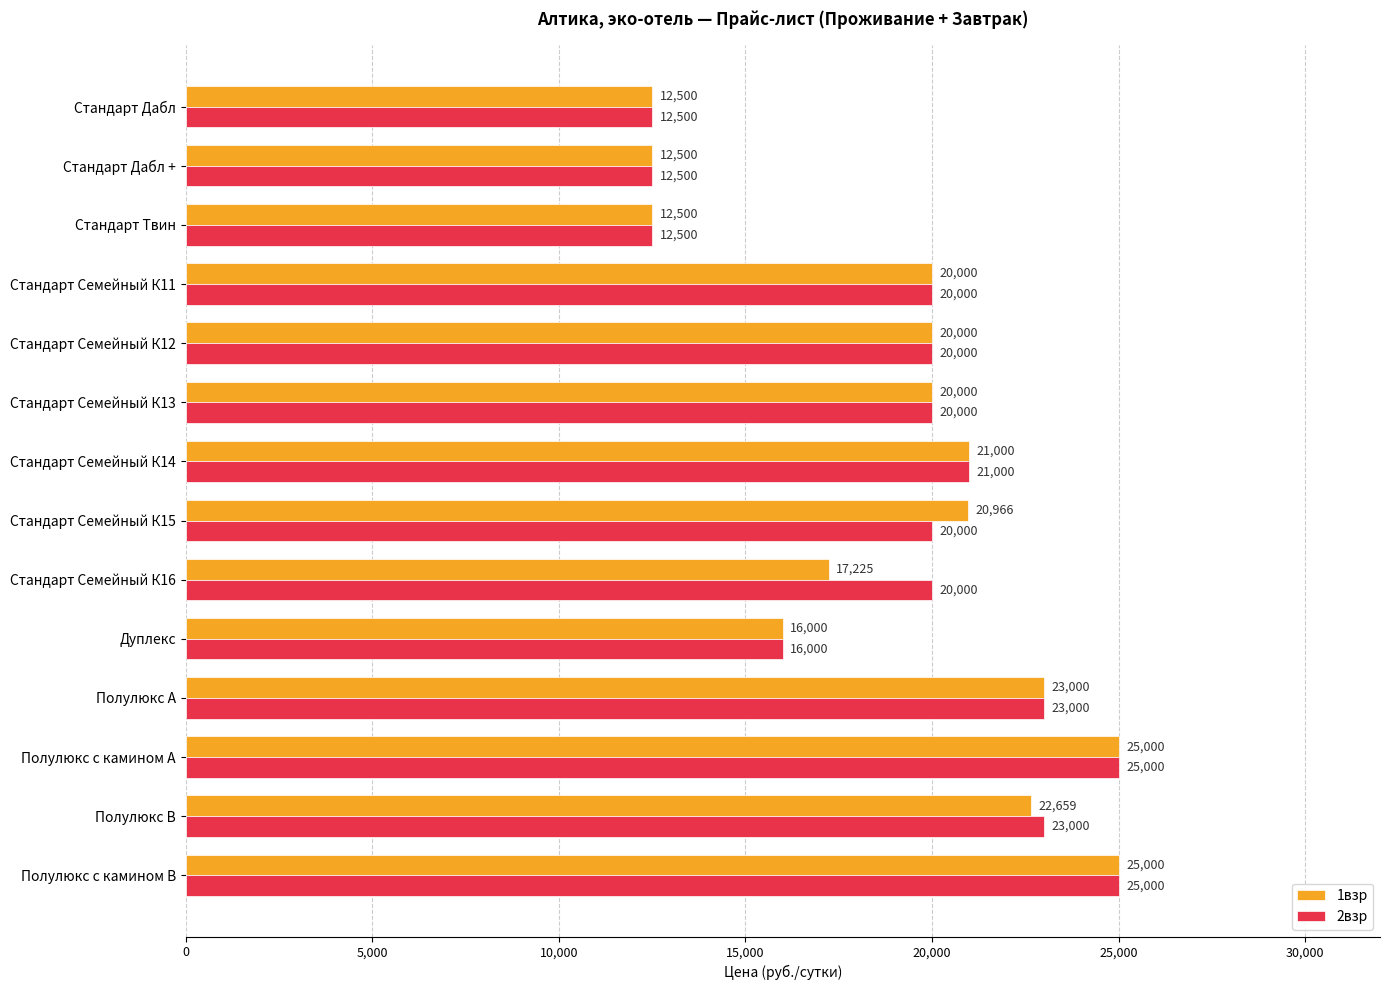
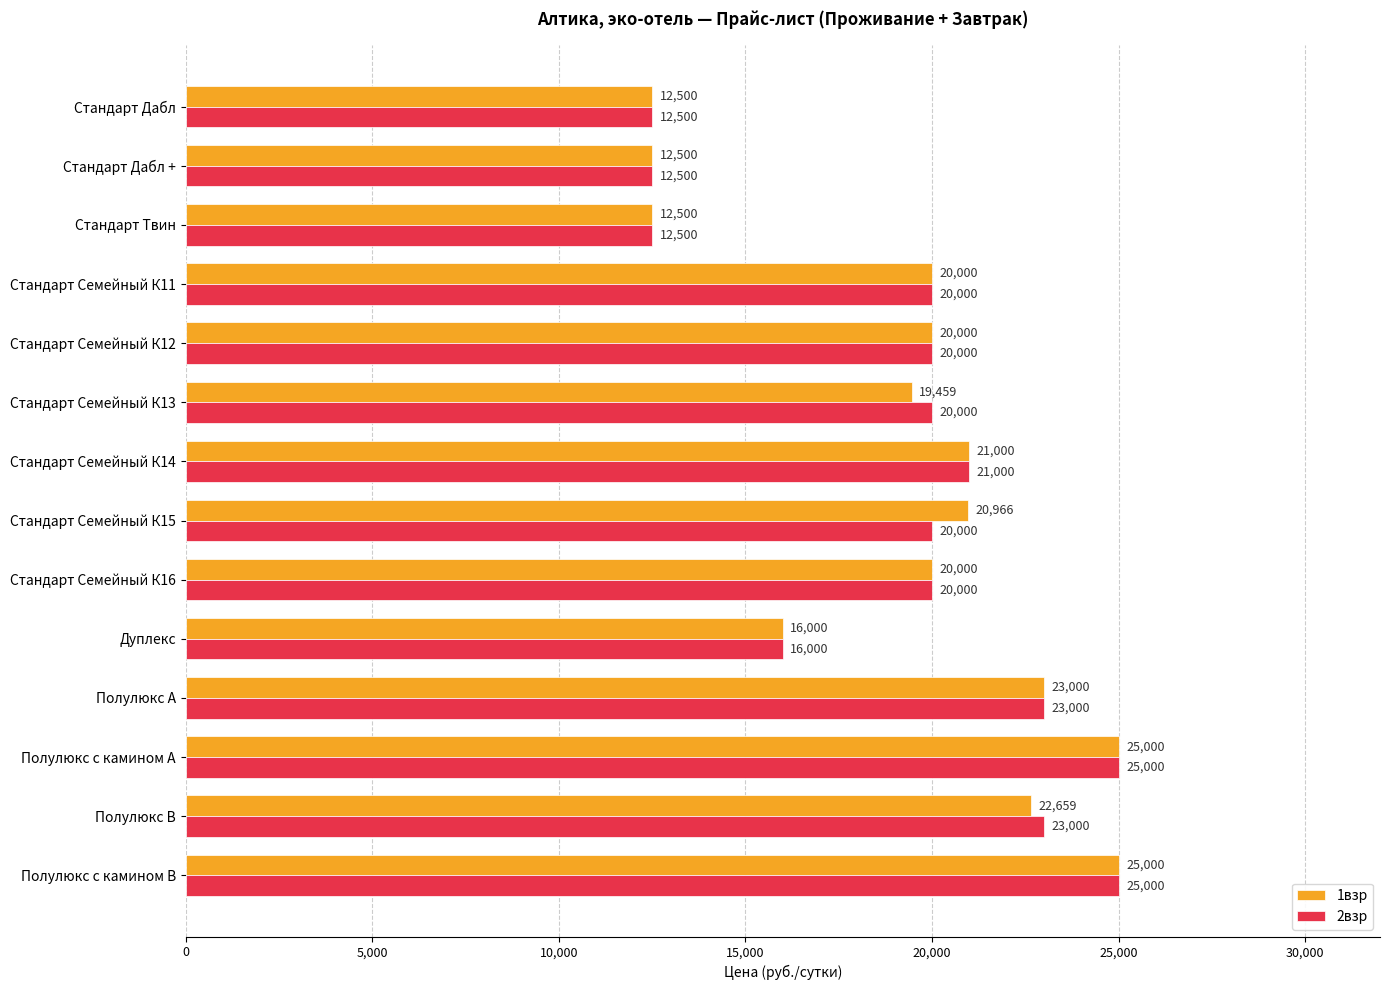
  {
    "1взр": {
      "Стандарт Дабл": "12,500",
      "Стандарт Дабл +": "12,500",
      "Стандарт Твин": "12,500",
      "Стандарт Семейный К11": "20,000",
      "Стандарт Семейный К12": "20,000",
-     "Стандарт Семейный К13": "20,000",
+     "Стандарт Семейный К13": "19,459",
      "Стандарт Семейный К14": "21,000",
      "Стандарт Семейный К15": "20,966",
-     "Стандарт Семейный К16": "17,225",
+     "Стандарт Семейный К16": "20,000",
      "Дуплекс": "16,000",
      "Полулюкс А": "23,000",
      "Полулюкс с камином А": "25,000",
      "Полулюкс В": "22,659",
      "Полулюкс с камином В": "25,000"
    },
    "2взр": {
      "Стандарт Дабл": "12,500",
      "Стандарт Дабл +": "12,500",
      "Стандарт Твин": "12,500",
      "Стандарт Семейный К11": "20,000",
      "Стандарт Семейный К12": "20,000",
      "Стандарт Семейный К13": "20,000",
      "Стандарт Семейный К14": "21,000",
      "Стандарт Семейный К15": "20,000",
      "Стандарт Семейный К16": "20,000",
      "Дуплекс": "16,000",
      "Полулюкс А": "23,000",
      "Полулюкс с камином А": "25,000",
      "Полулюкс В": "23,000",
      "Полулюкс с камином В": "25,000"
    }
  }
